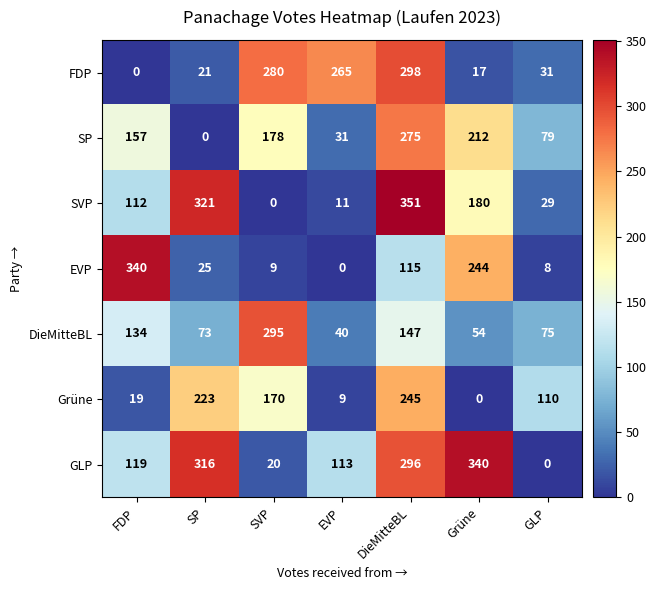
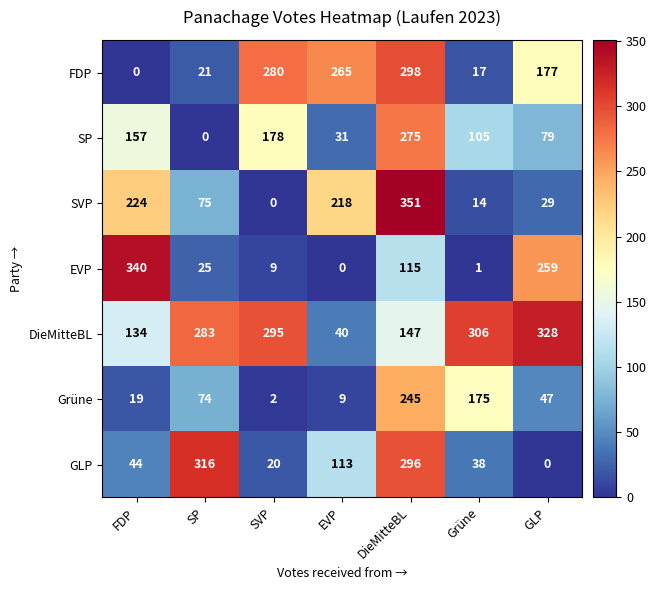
  {
    "FDP": {
      "FDP": 0,
      "SP": 21,
      "SVP": 280,
      "EVP": 265,
      "DieMitteBL": 298,
      "Grüne": 17,
-     "GLP": 31
+     "GLP": 177
    },
    "SP": {
      "FDP": 157,
      "SP": 0,
      "SVP": 178,
      "EVP": 31,
      "DieMitteBL": 275,
-     "Grüne": 212,
+     "Grüne": 105,
      "GLP": 79
    },
    "SVP": {
-     "FDP": 112,
-     "SP": 321,
+     "FDP": 224,
+     "SP": 75,
      "SVP": 0,
-     "EVP": 11,
+     "EVP": 218,
      "DieMitteBL": 351,
-     "Grüne": 180,
+     "Grüne": 14,
      "GLP": 29
    },
    "EVP": {
      "FDP": 340,
      "SP": 25,
      "SVP": 9,
      "EVP": 0,
      "DieMitteBL": 115,
-     "Grüne": 244,
-     "GLP": 8
+     "Grüne": 1,
+     "GLP": 259
    },
    "DieMitteBL": {
      "FDP": 134,
-     "SP": 73,
+     "SP": 283,
      "SVP": 295,
      "EVP": 40,
      "DieMitteBL": 147,
-     "Grüne": 54,
-     "GLP": 75
+     "Grüne": 306,
+     "GLP": 328
    },
    "Grüne": {
      "FDP": 19,
-     "SP": 223,
-     "SVP": 170,
+     "SP": 74,
+     "SVP": 2,
      "EVP": 9,
      "DieMitteBL": 245,
-     "Grüne": 0,
-     "GLP": 110
+     "Grüne": 175,
+     "GLP": 47
    },
    "GLP": {
-     "FDP": 119,
+     "FDP": 44,
      "SP": 316,
      "SVP": 20,
      "EVP": 113,
      "DieMitteBL": 296,
-     "Grüne": 340,
+     "Grüne": 38,
      "GLP": 0
    }
  }
